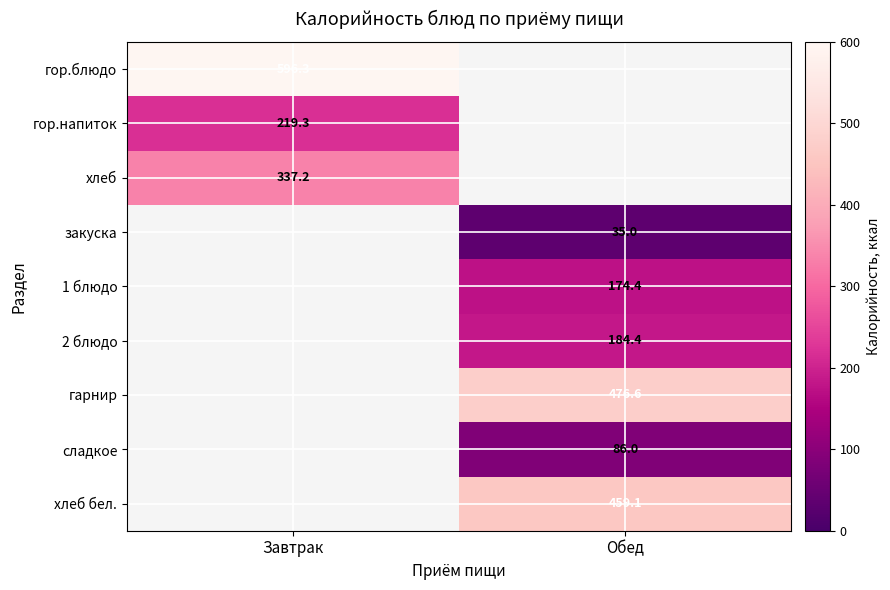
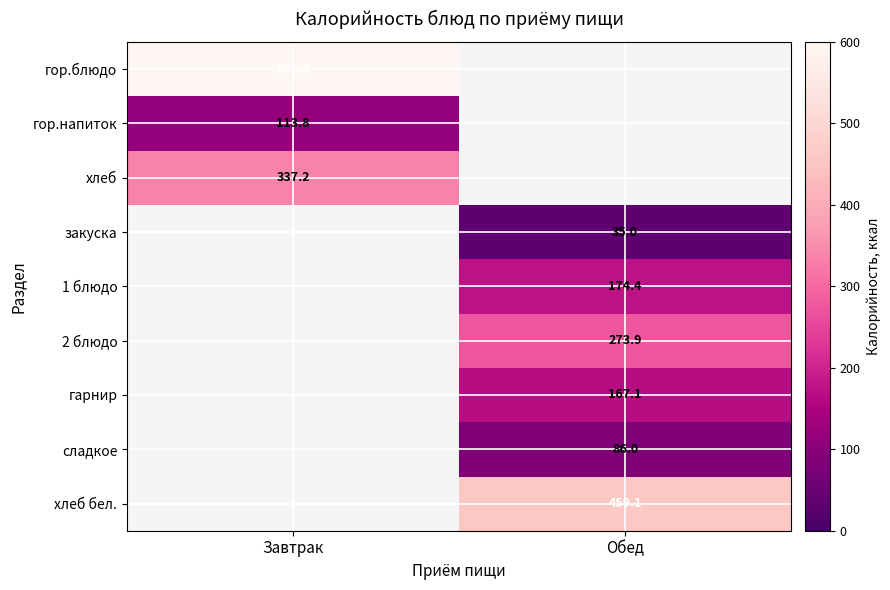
  {
    "гор.напиток": {
-     "Завтрак": 219.3
+     "Завтрак": 113.8
    },
    "хлеб": {
      "Завтрак": 337.2
    },
    "закуска": {
      "Обед": 35.0
    },
    "1 блюдо": {
      "Обед": 174.4
    },
    "2 блюдо": {
-     "Обед": 184.4
+     "Обед": 273.9
    },
    "гарнир": {
-     "Обед": 476.6
+     "Обед": 167.1
    },
    "сладкое": {
      "Обед": 86.0
    },
    "хлеб бел.": {
      "Обед": 459.1
    }
  }
